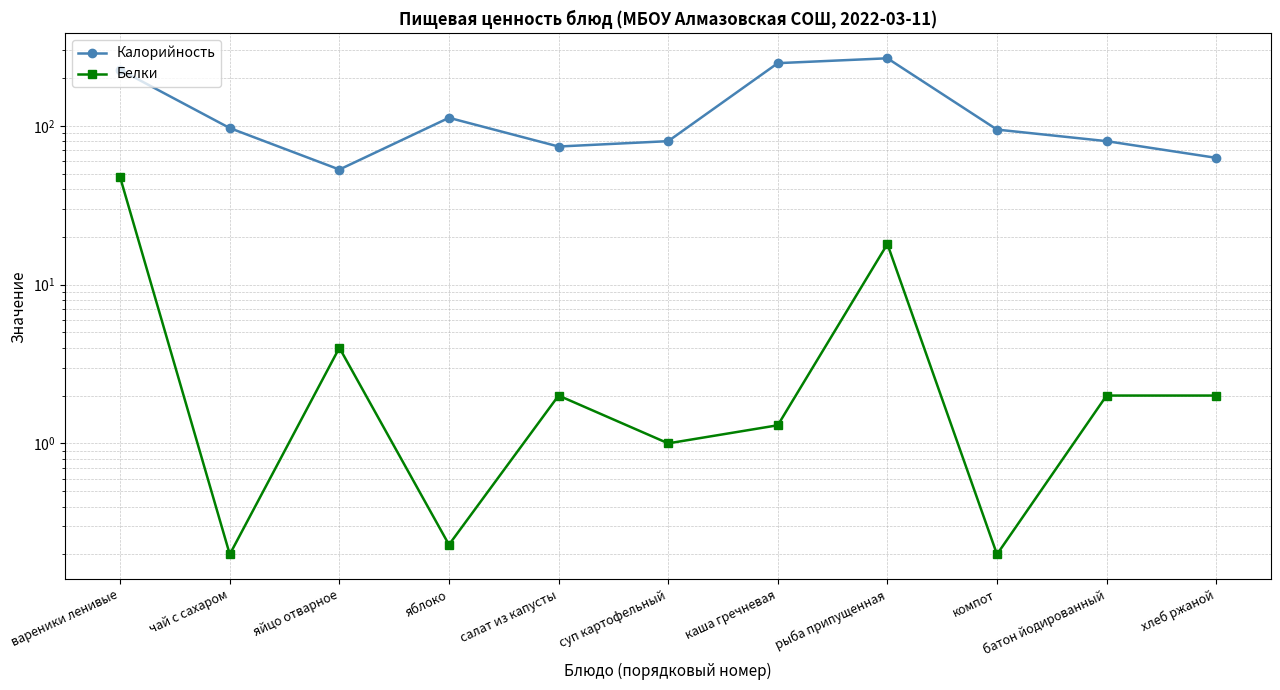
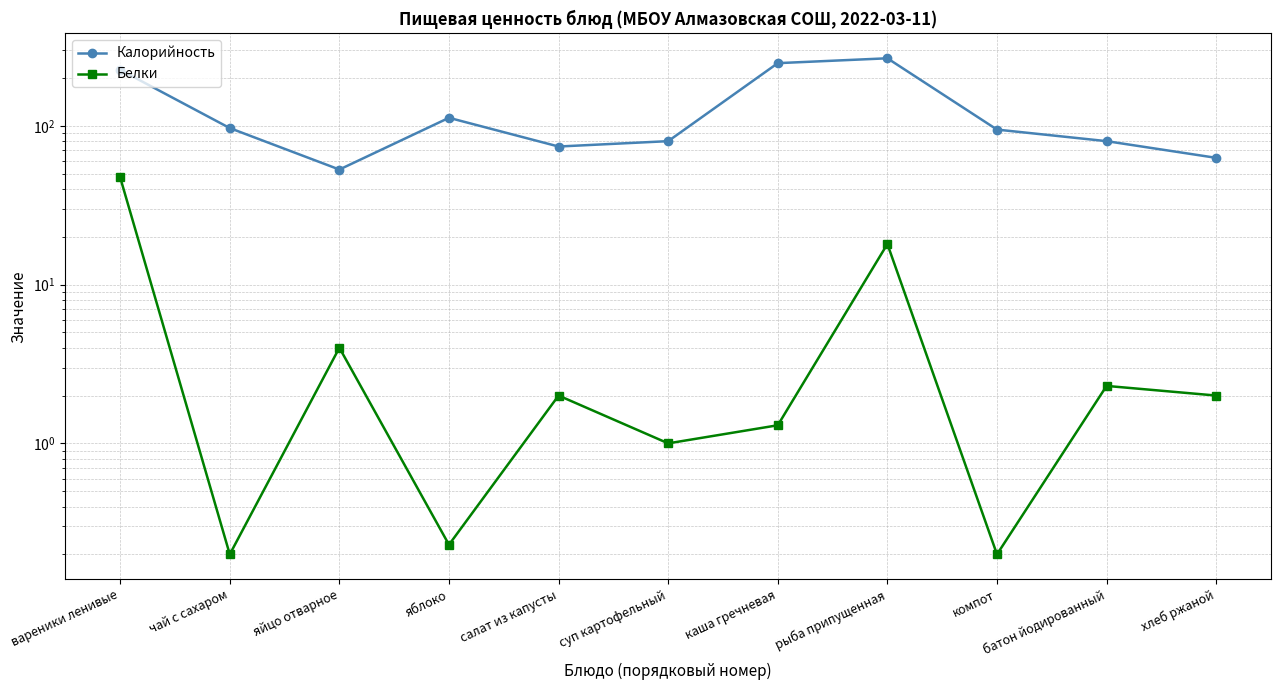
  {
    "Калорийность": {
      "чай с сахаром": 100,
      "яйцо отварное": 53,
      "яблоко": 110,
      "салат из капусты": 70,
      "суп картофельный": 80,
      "каша гречневая": 250,
      "рыба припущенная": 270,
      "компот": 90,
      "батон йодированный": 80,
      "хлеб ржаной": 63
    },
    "Белки": {
      "вареники ленивые": 47,
      "чай с сахаром": 0.2,
      "яйцо отварное": 4.0,
      "яблоко": 0.23,
      "салат из капусты": 2.0,
      "суп картофельный": 1.0,
      "каша гречневая": 1.3,
      "рыба припущенная": 18,
      "компот": 0.2,
-     "батон йодированный": 2.0,
+     "батон йодированный": 2.3,
      "хлеб ржаной": 2.0
    }
  }
